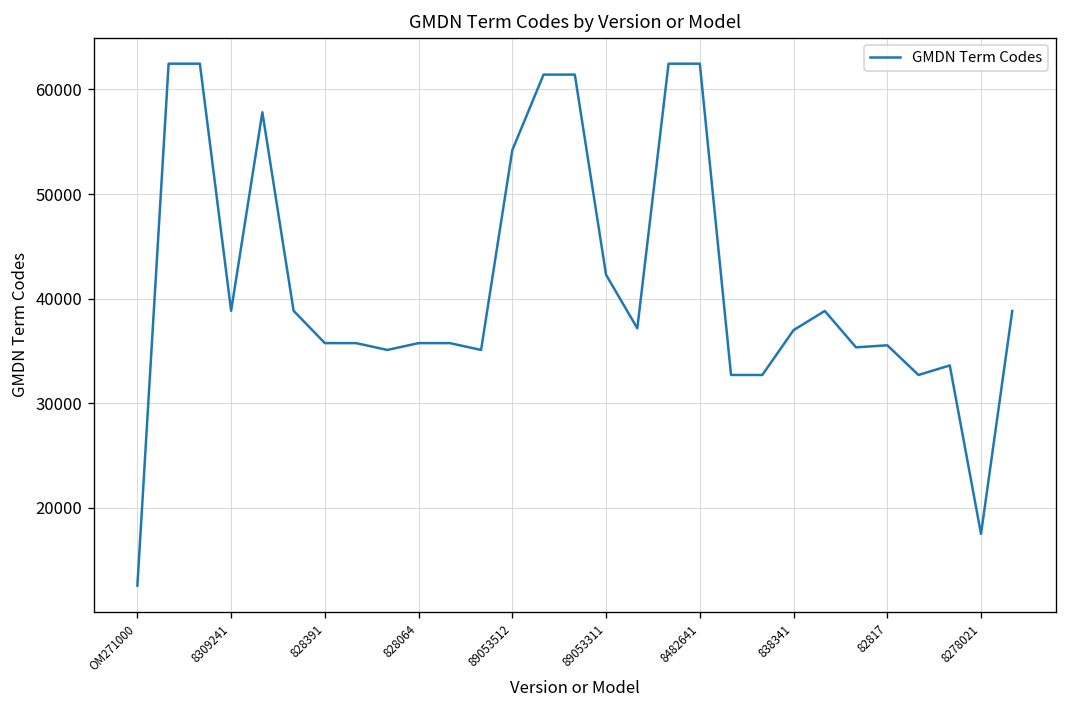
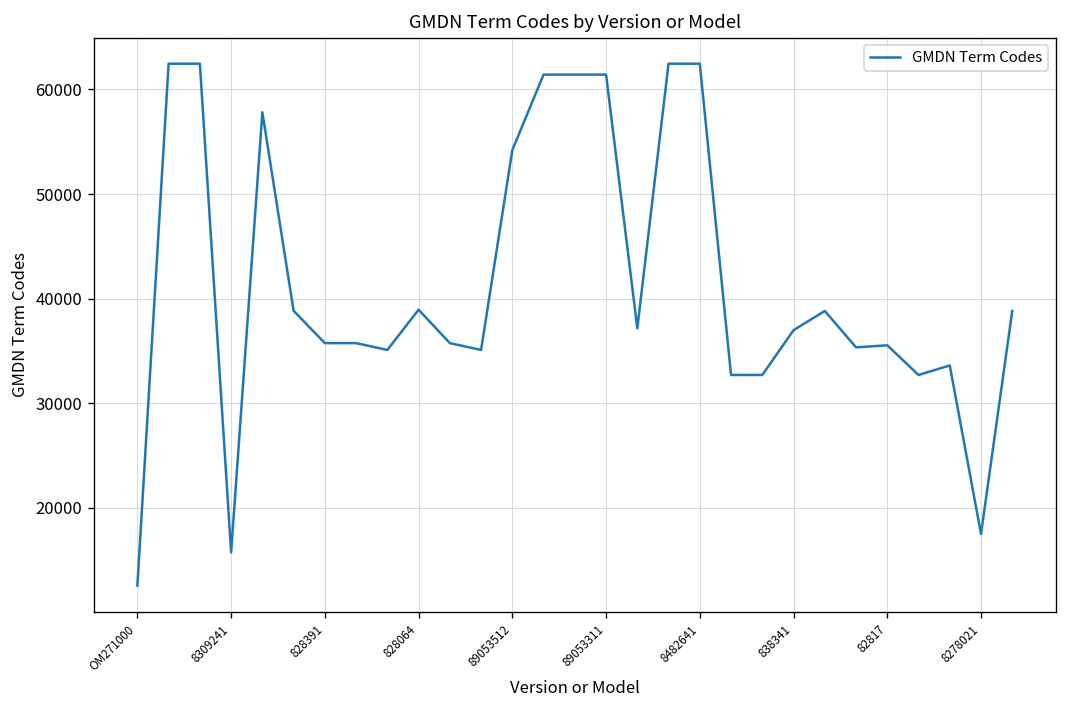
  {
    "OM271000": 13000,
-   "8309241": 39000,
+   "8309241": 16000,
    "828391": 36000,
-   "828064": 36000,
+   "828064": 39000,
    "89053512": 54000,
-   "89053311": 42000,
+   "89053311": 61000,
    "8482641": 62000,
    "838341": 37000,
    "82817": 36000,
    "8278021": 17000
  }
